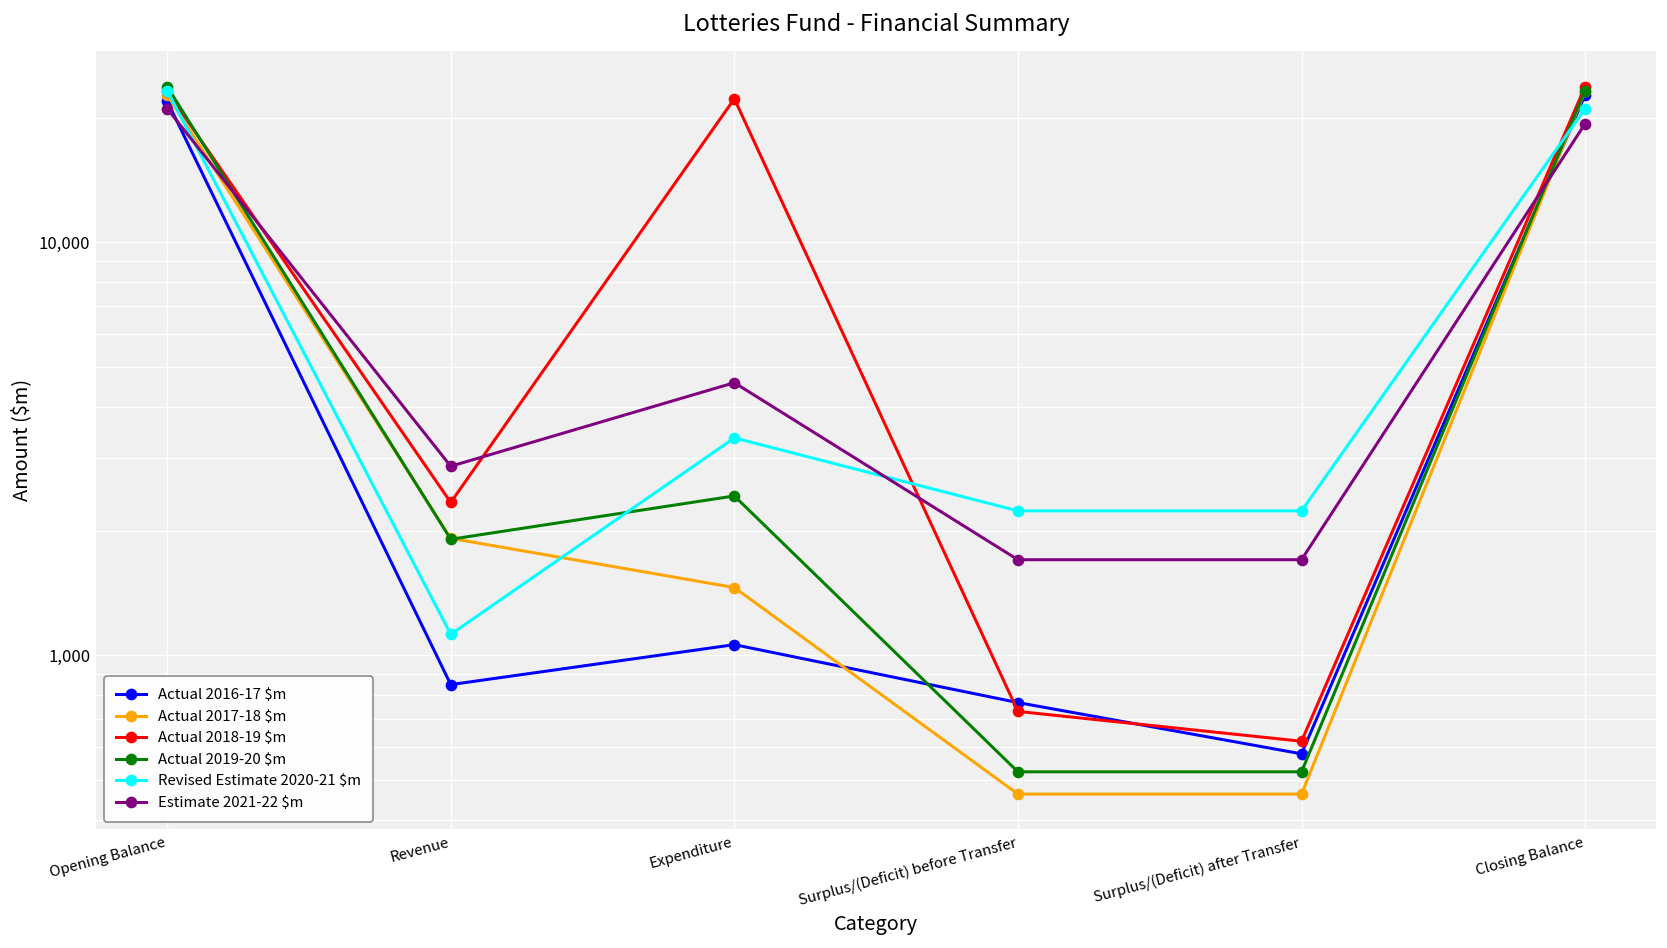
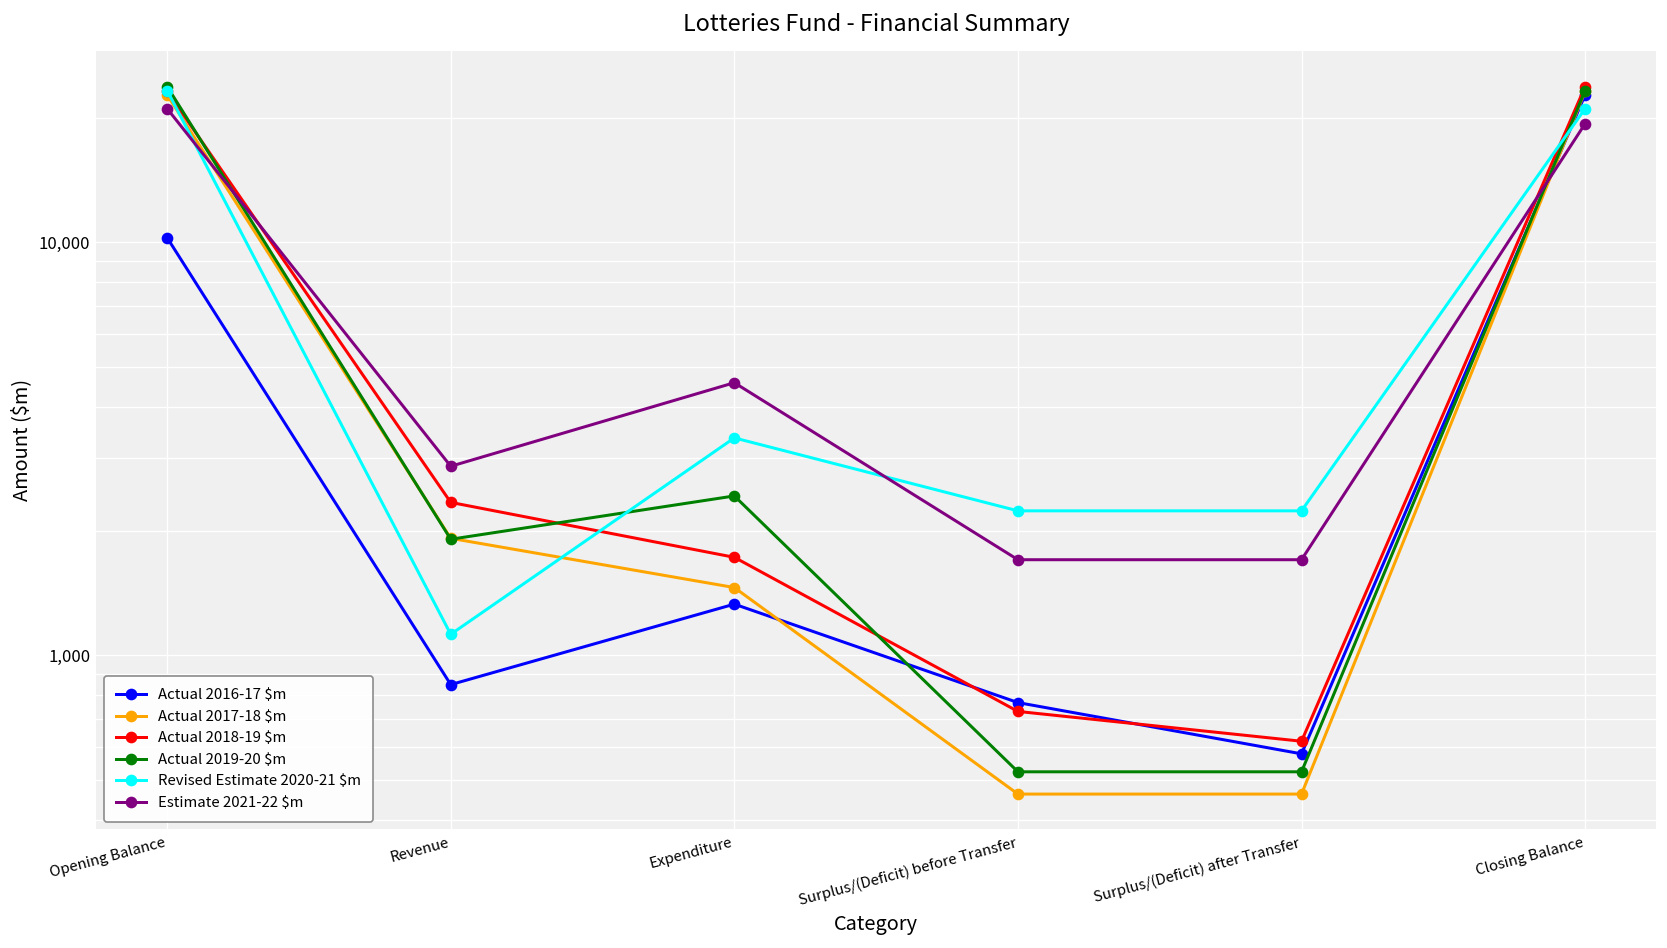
  {
    "Actual 2016-17 $m": {
-     "Opening Balance": "22,000",
+     "Opening Balance": "10,300",
      "Revenue": "850",
-     "Expenditure": "1,060",
+     "Expenditure": "1,330",
      "Surplus/(Deficit) before Transfer": "770",
      "Surplus/(Deficit) after Transfer": "580",
      "Closing Balance": "23,000"
    },
    "Actual 2017-18 $m": {
      "Opening Balance": "23,000",
      "Expenditure": "1,460",
      "Surplus/(Deficit) before Transfer": "460",
      "Surplus/(Deficit) after Transfer": "460"
    },
    "Actual 2018-19 $m": {
      "Revenue": "2,300",
-     "Expenditure": "22,000",
+     "Expenditure": "1,700",
      "Surplus/(Deficit) before Transfer": "730",
      "Surplus/(Deficit) after Transfer": "620",
      "Closing Balance": "24,000"
    },
    "Actual 2019-20 $m": {
      "Opening Balance": "24,000",
      "Expenditure": "2,400",
      "Surplus/(Deficit) before Transfer": "520",
      "Surplus/(Deficit) after Transfer": "520"
    },
    "Revised Estimate 2020-21 $m": {
      "Revenue": "1,120",
      "Expenditure": "3,400",
      "Surplus/(Deficit) before Transfer": "2,200",
      "Surplus/(Deficit) after Transfer": "2,200",
      "Closing Balance": "21,000"
    },
    "Estimate 2021-22 $m": {
      "Opening Balance": "21,000",
      "Revenue": "2,900",
      "Expenditure": "4,600",
      "Surplus/(Deficit) before Transfer": "1,700",
      "Surplus/(Deficit) after Transfer": "1,700",
      "Closing Balance": "19,000"
    }
  }
